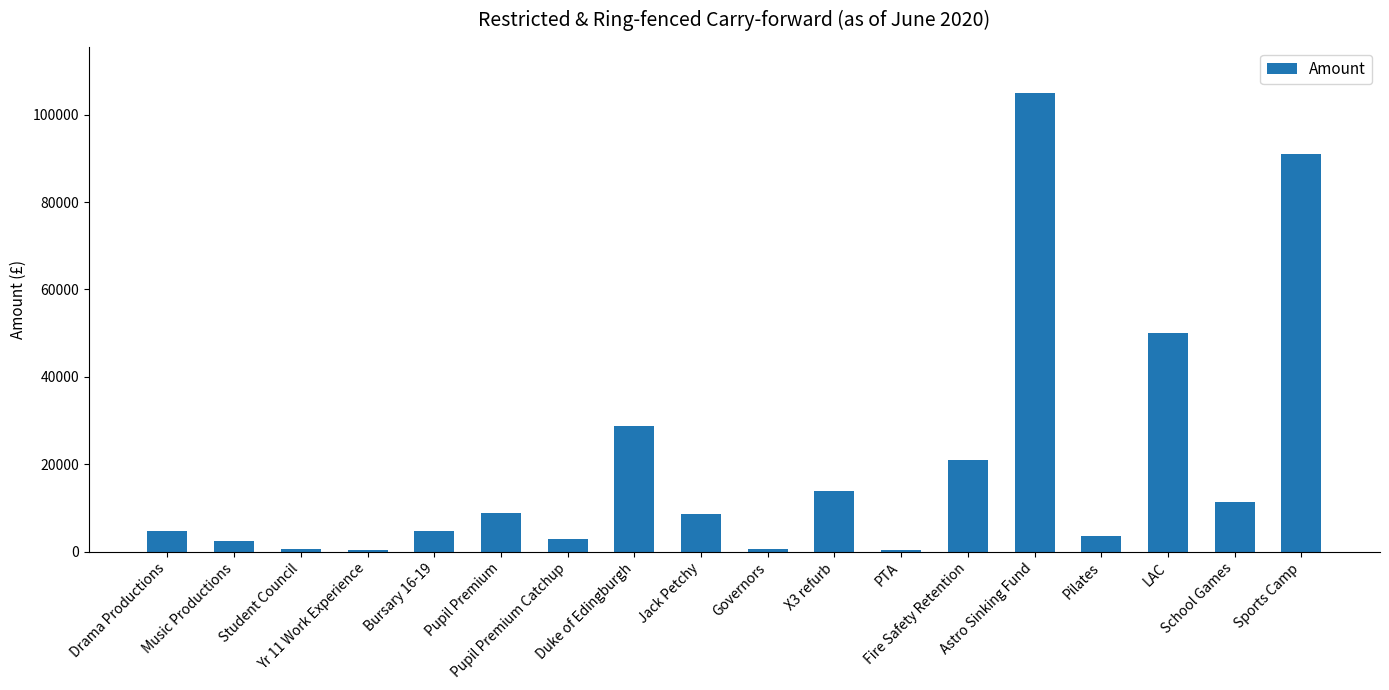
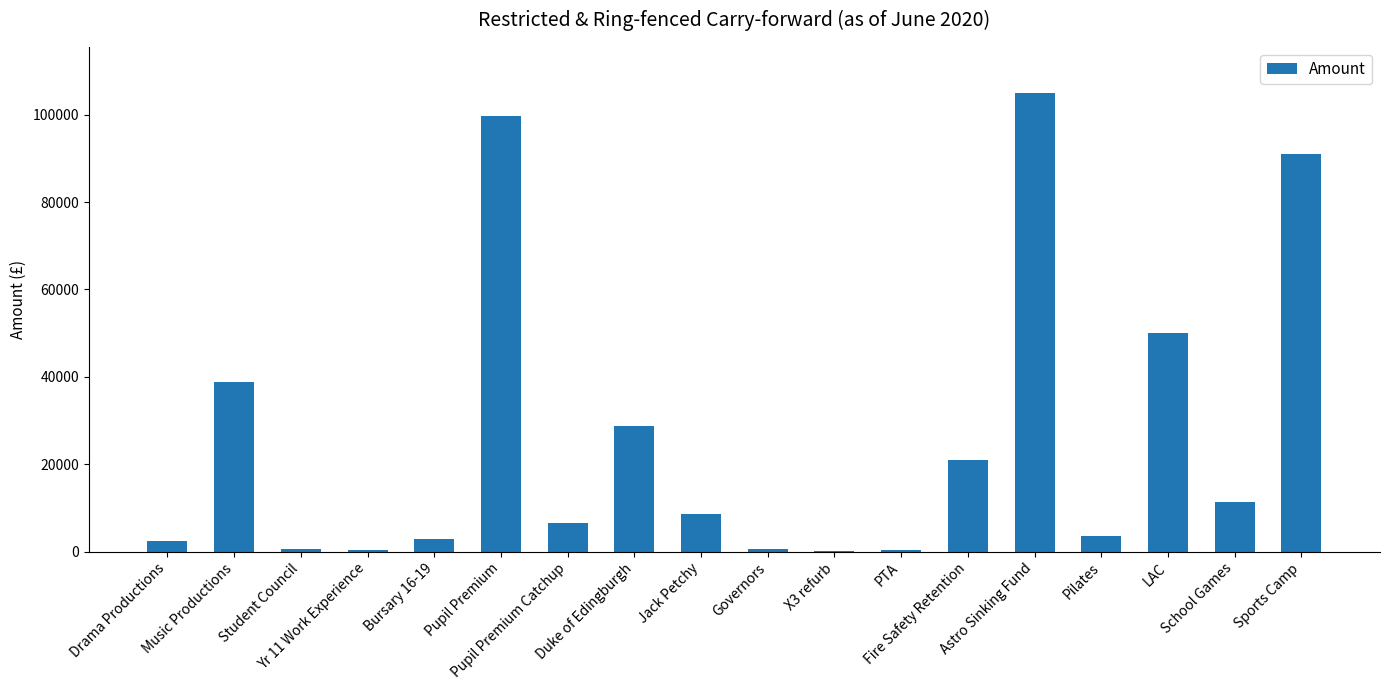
  {
-   "Drama Productions": 5000,
-   "Music Productions": 2000,
-   "Bursary 16-19": 5000,
-   "Pupil Premium": 9000,
-   "Pupil Premium Catchup": 3000,
+   "Drama Productions": 2000,
+   "Music Productions": 39000,
+   "Bursary 16-19": 3000,
+   "Pupil Premium": 100000,
+   "Pupil Premium Catchup": 7000,
    "Duke of Edingburgh": 29000,
    "Jack Petchy": 9000,
    "Governors": 1000,
-   "X3 refurb": 14000,
+   "X3 refurb": 0,
    "Fire Safety Retention": 21000,
    "Astro Sinking Fund": 105000,
    "Pilates": 4000,
    "LAC": 50000,
    "School Games": 11000,
    "Sports Camp": 91000
  }
